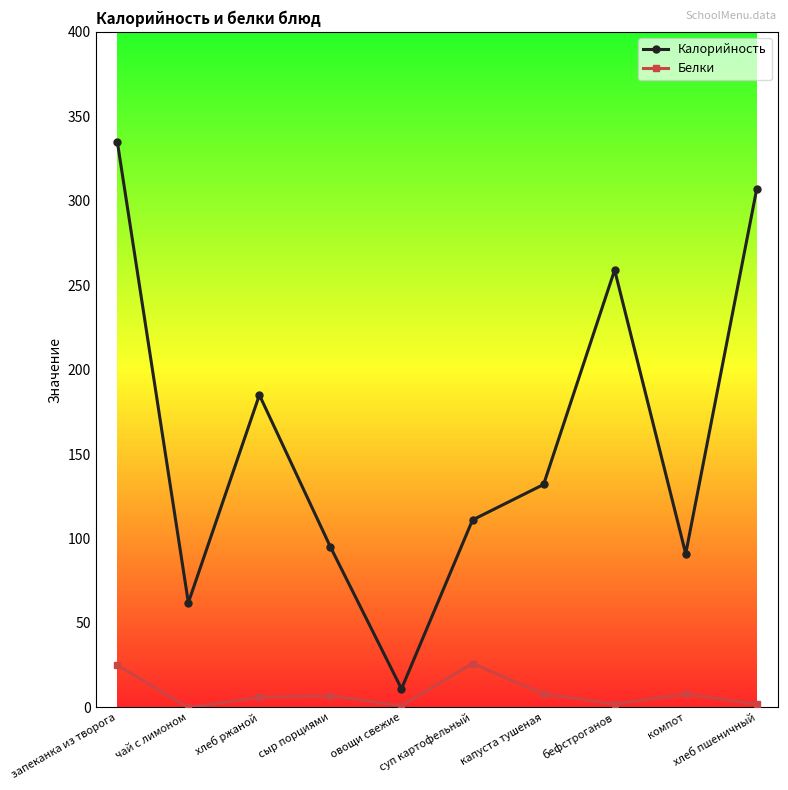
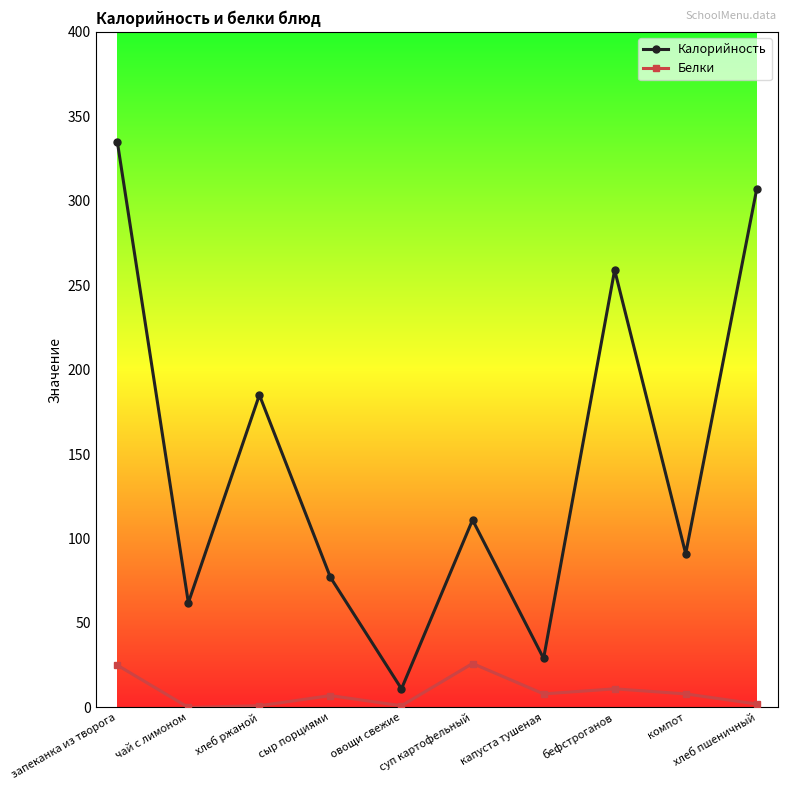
  {
    "Калорийность": {
      "запеканка из творога": 335,
      "чай с лимоном": 62,
      "хлеб ржаной": 185,
-     "сыр порциями": 95,
+     "сыр порциями": 77,
      "овощи свежие": 11,
      "суп картофельный": 111,
-     "капуста тушеная": 132,
+     "капуста тушеная": 29,
      "бефстроганов": 259,
      "компот": 91,
      "хлеб пшеничный": 307
    },
    "Белки": {
      "запеканка из творога": 25,
      "чай с лимоном": 0,
-     "хлеб ржаной": 6,
+     "хлеб ржаной": 1,
      "сыр порциями": 7,
      "овощи свежие": 1,
      "суп картофельный": 26,
      "капуста тушеная": 8,
-     "бефстроганов": 2,
+     "бефстроганов": 11,
      "компот": 8,
      "хлеб пшеничный": 2
    }
  }
